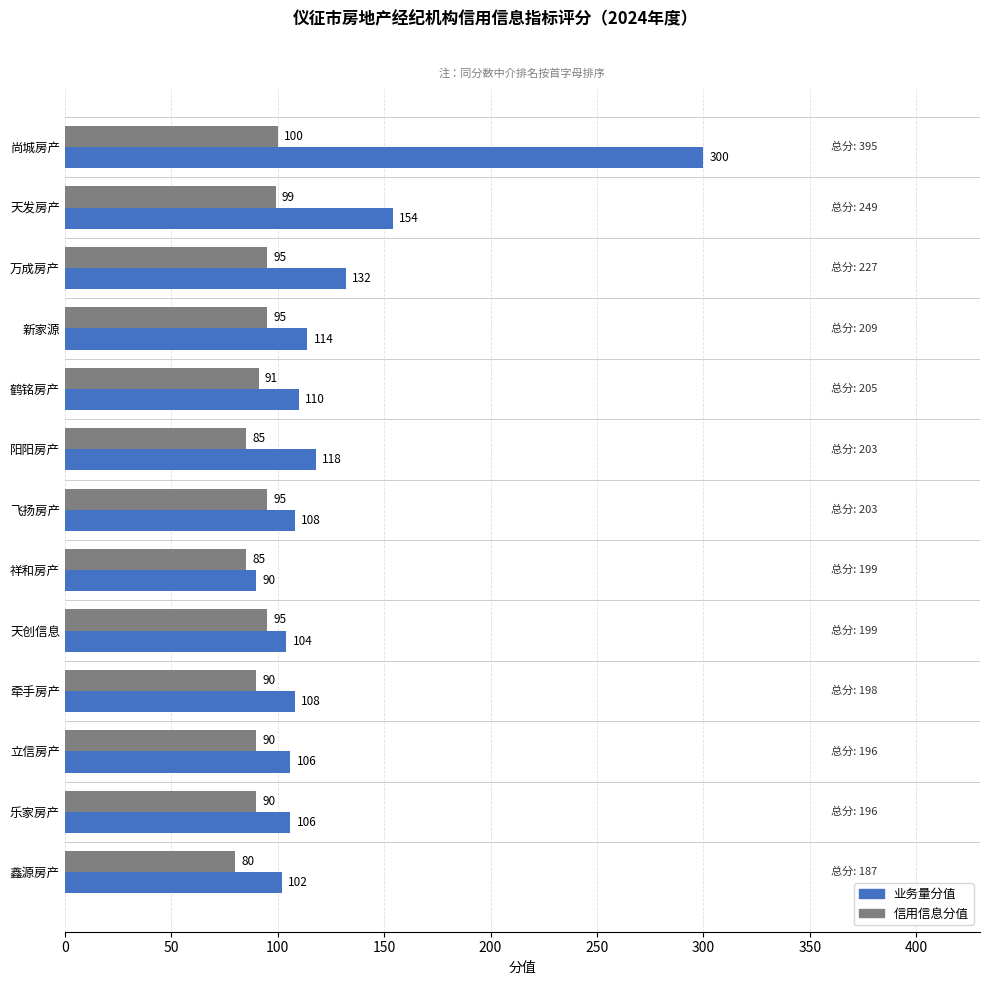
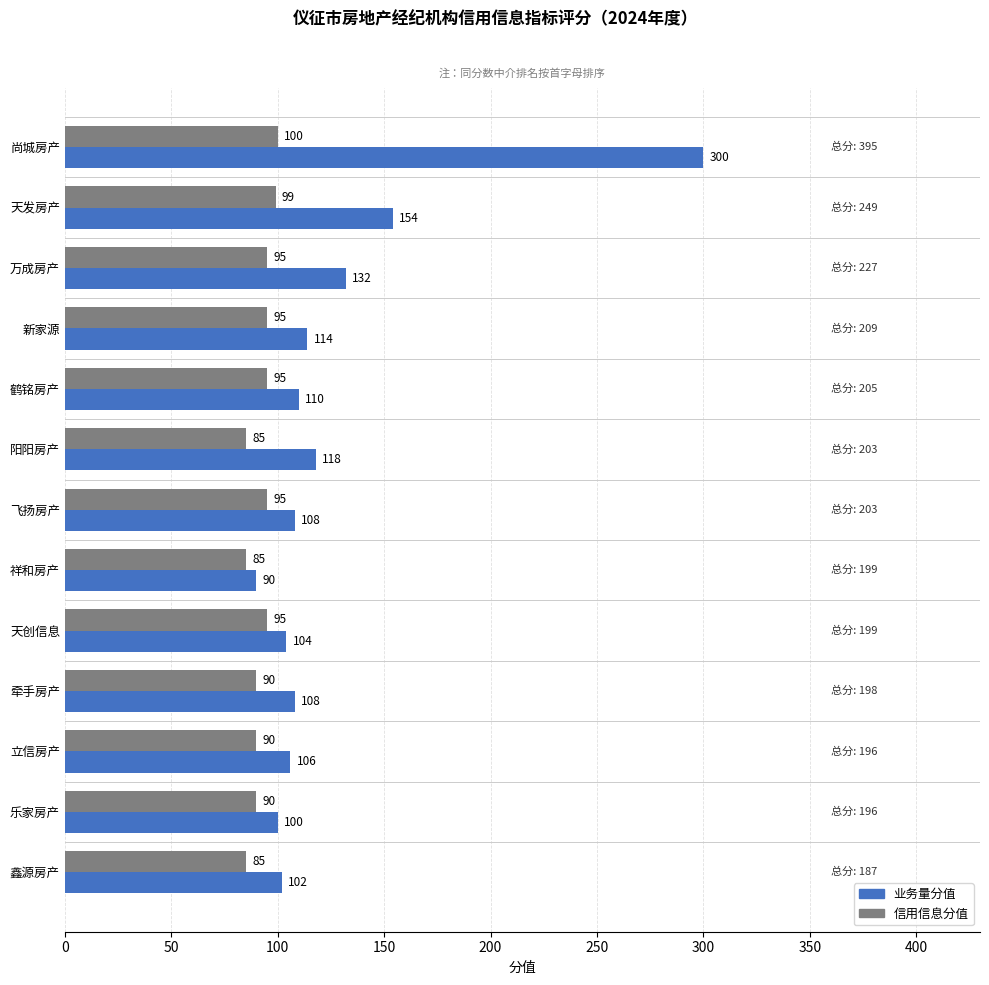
  {
    "业务量分值": {
      "尚城房产": 300,
      "天发房产": 154,
      "万成房产": 132,
      "新家源": 114,
      "鹤铭房产": 110,
      "阳阳房产": 118,
      "飞扬房产": 108,
      "祥和房产": 90,
      "天创信息": 104,
      "牵手房产": 108,
      "立信房产": 106,
-     "乐家房产": 106,
+     "乐家房产": 100,
      "鑫源房产": 102
    },
    "信用信息分值": {
      "尚城房产": 100,
      "天发房产": 99,
      "万成房产": 95,
      "新家源": 95,
-     "鹤铭房产": 91,
+     "鹤铭房产": 95,
      "阳阳房产": 85,
      "飞扬房产": 95,
      "祥和房产": 85,
      "天创信息": 95,
      "牵手房产": 90,
      "立信房产": 90,
      "乐家房产": 90,
-     "鑫源房产": 80
+     "鑫源房产": 85
    }
  }
